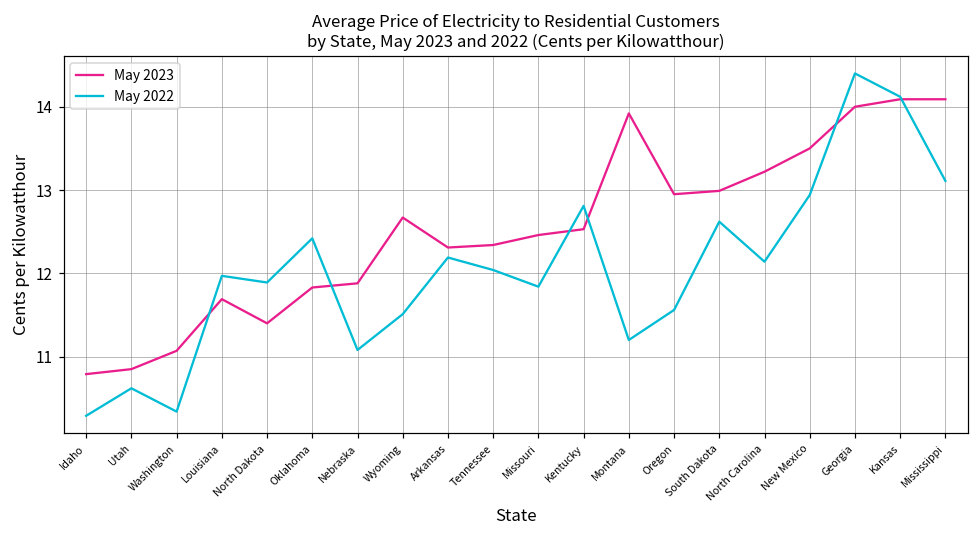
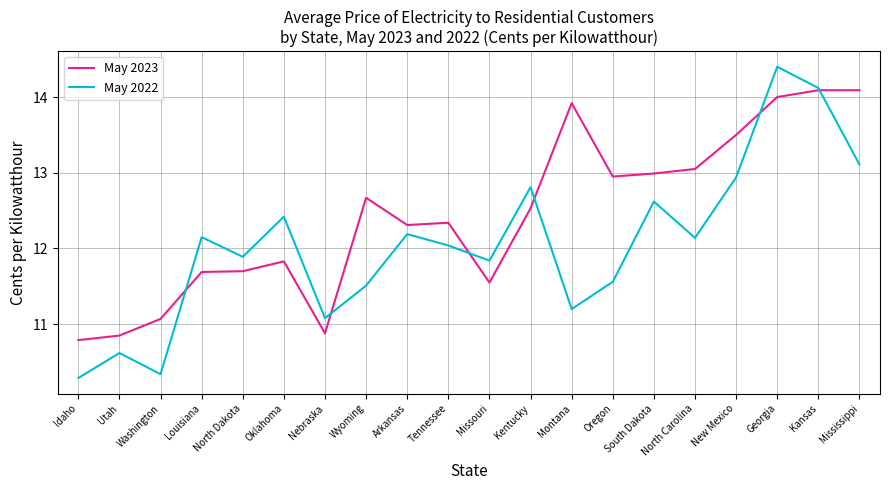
  {
    "May 2023": {
      "Idaho": 10.8,
      "Utah": 10.9,
      "Washington": 11.1,
      "Louisiana": 11.7,
-     "North Dakota": 11.4,
+     "North Dakota": 11.7,
      "Oklahoma": 11.8,
-     "Nebraska": 11.9,
+     "Nebraska": 10.9,
      "Wyoming": 12.7,
      "Arkansas": 12.3,
      "Tennessee": 12.3,
-     "Missouri": 12.5,
+     "Missouri": 11.6,
      "Kentucky": 12.5,
      "Montana": 13.9,
      "Oregon": 13.0,
      "South Dakota": 13.0,
-     "North Carolina": 13.2,
+     "North Carolina": 13.1,
      "New Mexico": 13.5,
      "Georgia": 14.0,
      "Mississippi": 14.1
    },
    "May 2022": {
      "Idaho": 10.3,
      "Utah": 10.6,
      "Washington": 10.3,
-     "Louisiana": 12.0,
+     "Louisiana": 12.2,
      "North Dakota": 11.9,
      "Oklahoma": 12.4,
      "Nebraska": 11.1,
      "Wyoming": 11.5,
      "Arkansas": 12.2,
      "Tennessee": 12.0,
      "Missouri": 11.8,
      "Kentucky": 12.8,
      "Montana": 11.2,
      "Oregon": 11.6,
      "South Dakota": 12.6,
      "North Carolina": 12.1,
      "New Mexico": 12.9,
      "Georgia": 14.4,
      "Mississippi": 13.1
    }
  }
